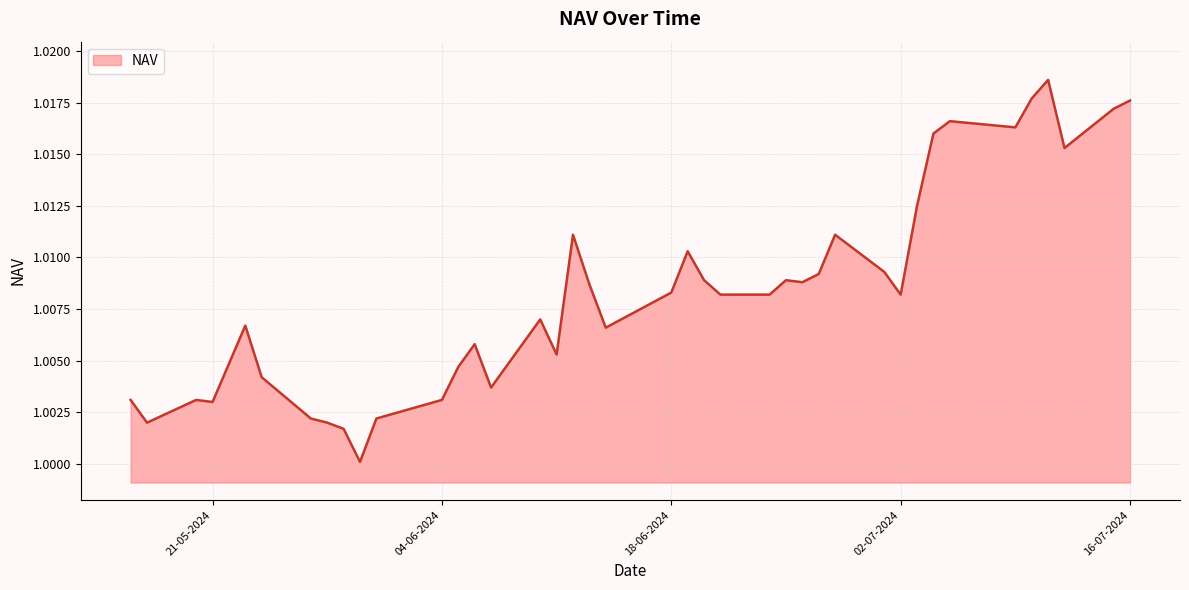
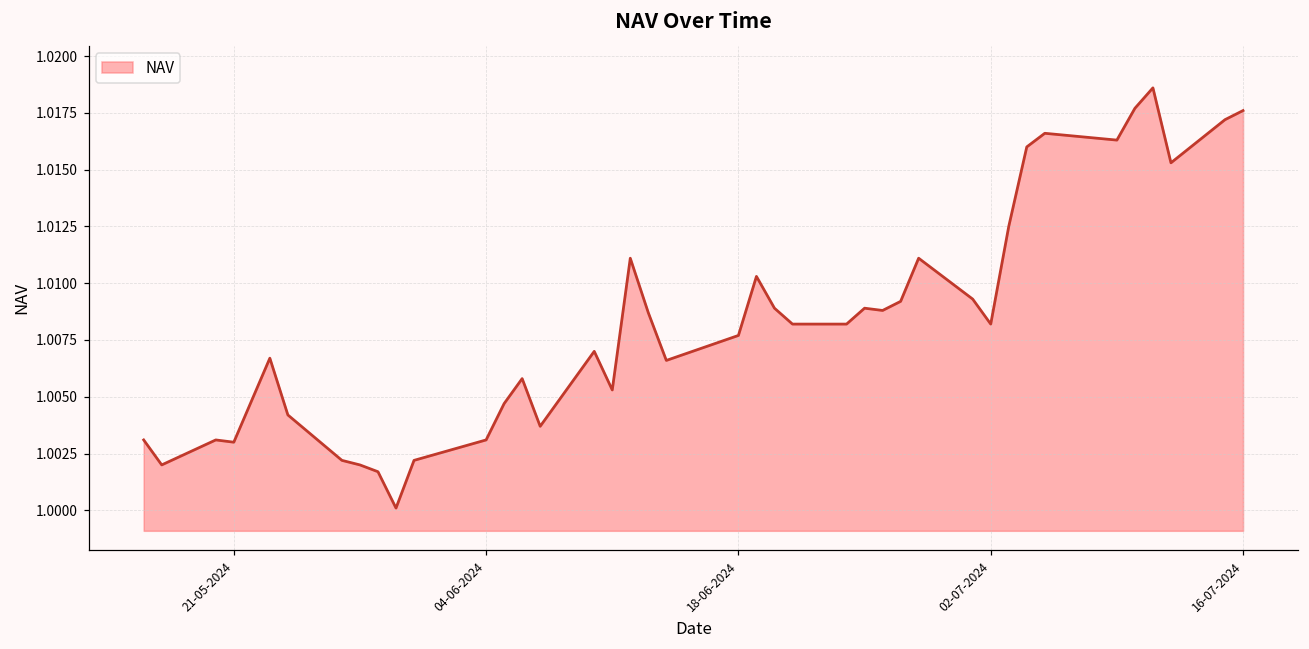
  {
    "21-05-2024": 1.0030,
    "04-06-2024": 1.0031,
-   "18-06-2024": 1.0083,
+   "18-06-2024": 1.0077,
    "02-07-2024": 1.0082,
    "16-07-2024": 1.0176
  }
